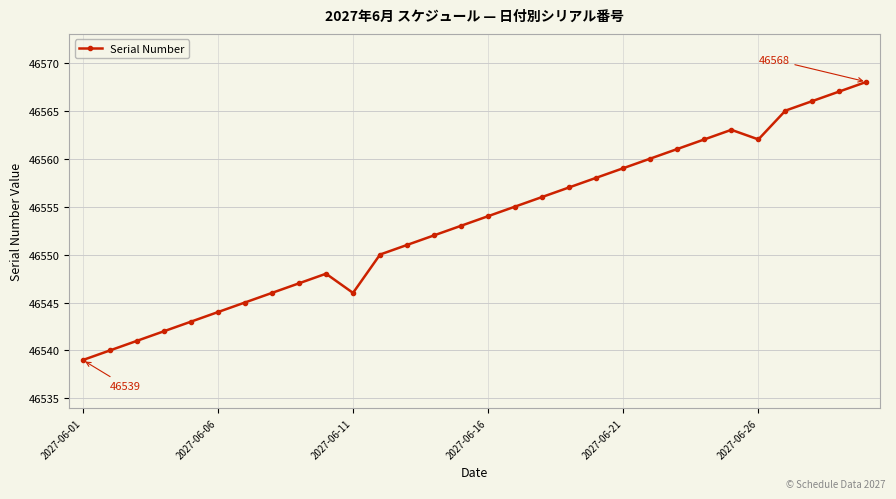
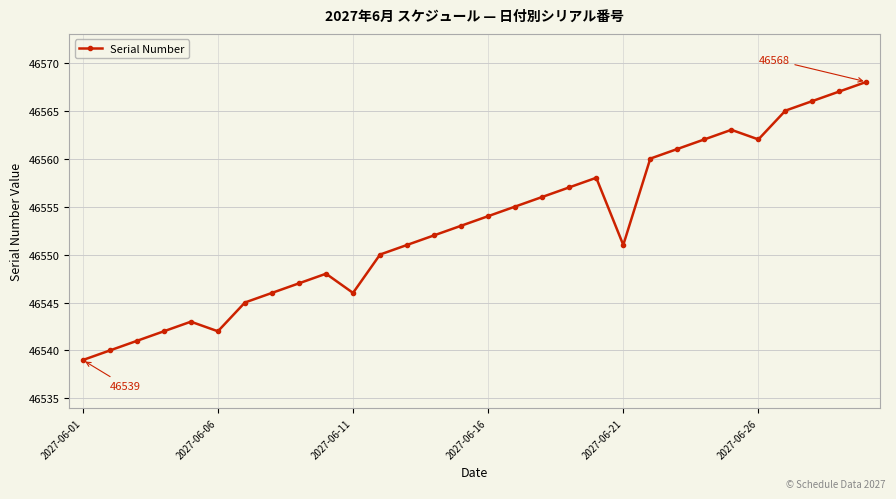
  {
-   "2027-06-06": 46544,
+   "2027-06-06": 46542,
    "2027-06-11": 46546,
    "2027-06-16": 46554,
-   "2027-06-21": 46559,
+   "2027-06-21": 46551,
    "2027-06-26": 46562
  }
